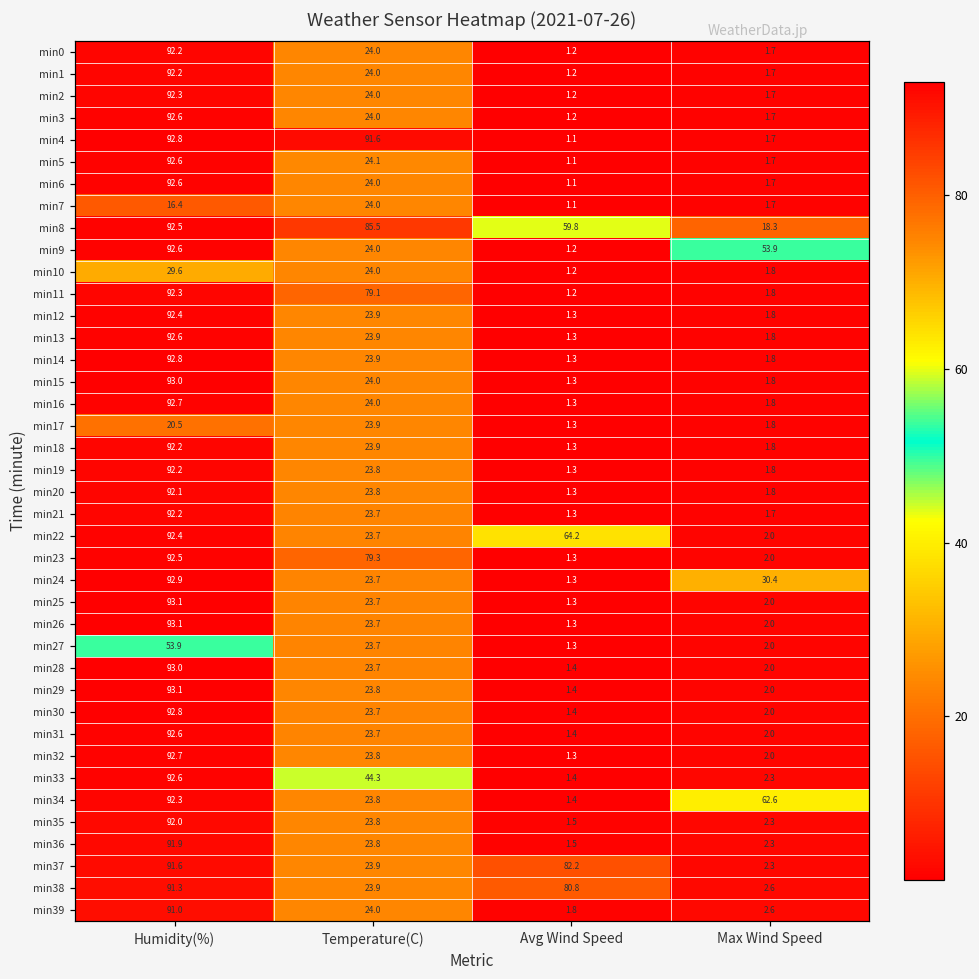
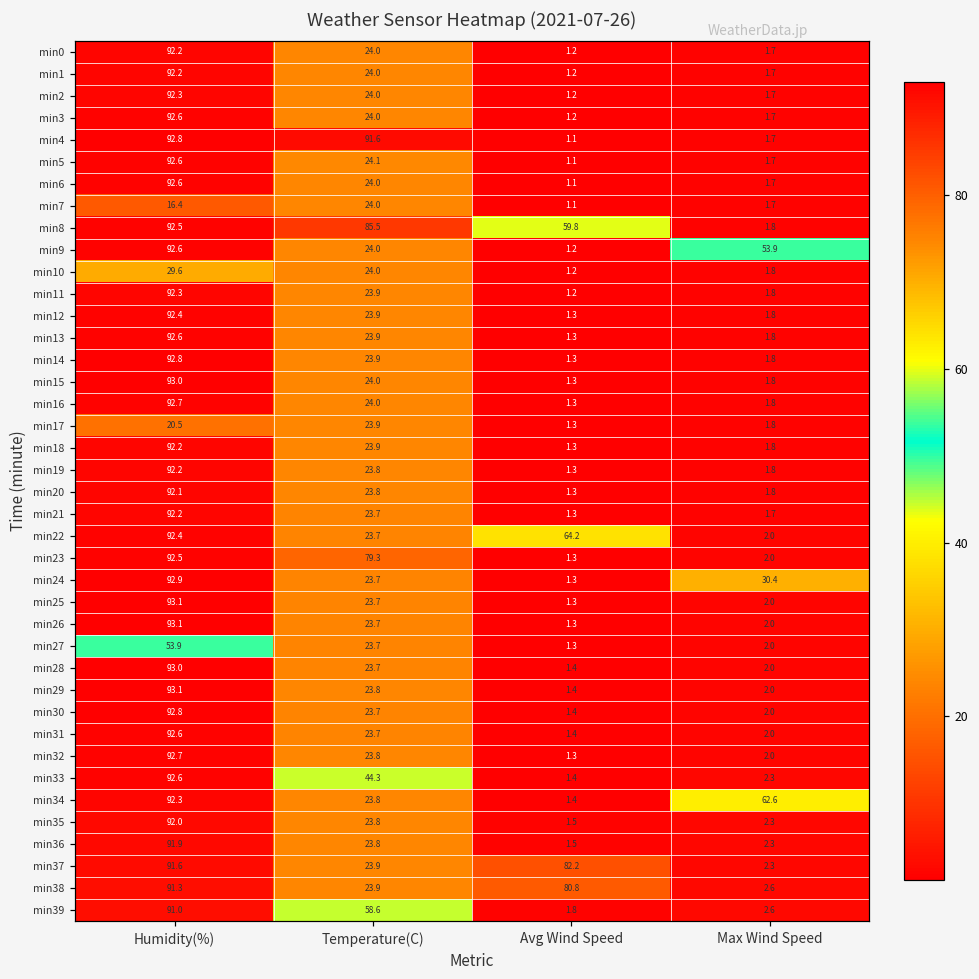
  {
    "min0": {
      "Humidity(%)": 92.2,
      "Temperature(C)": 24.0,
      "Avg Wind Speed": 1.2,
      "Max Wind Speed": 1.7
    },
    "min1": {
      "Humidity(%)": 92.2,
      "Temperature(C)": 24.0,
      "Avg Wind Speed": 1.2,
      "Max Wind Speed": 1.7
    },
    "min2": {
      "Humidity(%)": 92.3,
      "Temperature(C)": 24.0,
      "Avg Wind Speed": 1.2,
      "Max Wind Speed": 1.7
    },
    "min3": {
      "Humidity(%)": 92.6,
      "Temperature(C)": 24.0,
      "Avg Wind Speed": 1.2,
      "Max Wind Speed": 1.7
    },
    "min4": {
      "Humidity(%)": 92.8,
      "Temperature(C)": 91.6,
      "Avg Wind Speed": 1.1,
      "Max Wind Speed": 1.7
    },
    "min5": {
      "Humidity(%)": 92.6,
      "Temperature(C)": 24.1,
      "Avg Wind Speed": 1.1,
      "Max Wind Speed": 1.7
    },
    "min6": {
      "Humidity(%)": 92.6,
      "Temperature(C)": 24.0,
      "Avg Wind Speed": 1.1,
      "Max Wind Speed": 1.7
    },
    "min7": {
      "Humidity(%)": 16.4,
      "Temperature(C)": 24.0,
      "Avg Wind Speed": 1.1,
      "Max Wind Speed": 1.7
    },
    "min8": {
      "Humidity(%)": 92.5,
      "Temperature(C)": 85.5,
      "Avg Wind Speed": 59.8,
-     "Max Wind Speed": 18.3
+     "Max Wind Speed": 1.8
    },
    "min9": {
      "Humidity(%)": 92.6,
      "Temperature(C)": 24.0,
      "Avg Wind Speed": 1.2,
      "Max Wind Speed": 53.9
    },
    "min10": {
      "Humidity(%)": 29.6,
      "Temperature(C)": 24.0,
      "Avg Wind Speed": 1.2,
      "Max Wind Speed": 1.8
    },
    "min11": {
      "Humidity(%)": 92.3,
-     "Temperature(C)": 79.1,
+     "Temperature(C)": 23.9,
      "Avg Wind Speed": 1.2,
      "Max Wind Speed": 1.8
    },
    "min12": {
      "Humidity(%)": 92.4,
      "Temperature(C)": 23.9,
      "Avg Wind Speed": 1.3,
      "Max Wind Speed": 1.8
    },
    "min13": {
      "Humidity(%)": 92.6,
      "Temperature(C)": 23.9,
      "Avg Wind Speed": 1.3,
      "Max Wind Speed": 1.8
    },
    "min14": {
      "Humidity(%)": 92.8,
      "Temperature(C)": 23.9,
      "Avg Wind Speed": 1.3,
      "Max Wind Speed": 1.8
    },
    "min15": {
      "Humidity(%)": 93.0,
      "Temperature(C)": 24.0,
      "Avg Wind Speed": 1.3,
      "Max Wind Speed": 1.8
    },
    "min16": {
      "Humidity(%)": 92.7,
      "Temperature(C)": 24.0,
      "Avg Wind Speed": 1.3,
      "Max Wind Speed": 1.8
    },
    "min17": {
      "Humidity(%)": 20.5,
      "Temperature(C)": 23.9,
      "Avg Wind Speed": 1.3,
      "Max Wind Speed": 1.8
    },
    "min18": {
      "Humidity(%)": 92.2,
      "Temperature(C)": 23.9,
      "Avg Wind Speed": 1.3,
      "Max Wind Speed": 1.8
    },
    "min19": {
      "Humidity(%)": 92.2,
      "Temperature(C)": 23.8,
      "Avg Wind Speed": 1.3,
      "Max Wind Speed": 1.8
    },
    "min20": {
      "Humidity(%)": 92.1,
      "Temperature(C)": 23.8,
      "Avg Wind Speed": 1.3,
      "Max Wind Speed": 1.8
    },
    "min21": {
      "Humidity(%)": 92.2,
      "Temperature(C)": 23.7,
      "Avg Wind Speed": 1.3,
      "Max Wind Speed": 1.7
    },
    "min22": {
      "Humidity(%)": 92.4,
      "Temperature(C)": 23.7,
      "Avg Wind Speed": 64.2,
      "Max Wind Speed": 2.0
    },
    "min23": {
      "Humidity(%)": 92.5,
      "Temperature(C)": 79.3,
      "Avg Wind Speed": 1.3,
      "Max Wind Speed": 2.0
    },
    "min24": {
      "Humidity(%)": 92.9,
      "Temperature(C)": 23.7,
      "Avg Wind Speed": 1.3,
      "Max Wind Speed": 30.4
    },
    "min25": {
      "Humidity(%)": 93.1,
      "Temperature(C)": 23.7,
      "Avg Wind Speed": 1.3,
      "Max Wind Speed": 2.0
    },
    "min26": {
      "Humidity(%)": 93.1,
      "Temperature(C)": 23.7,
      "Avg Wind Speed": 1.3,
      "Max Wind Speed": 2.0
    },
    "min27": {
      "Humidity(%)": 53.9,
      "Temperature(C)": 23.7,
      "Avg Wind Speed": 1.3,
      "Max Wind Speed": 2.0
    },
    "min28": {
      "Humidity(%)": 93.0,
      "Temperature(C)": 23.7,
      "Avg Wind Speed": 1.4,
      "Max Wind Speed": 2.0
    },
    "min29": {
      "Humidity(%)": 93.1,
      "Temperature(C)": 23.8,
      "Avg Wind Speed": 1.4,
      "Max Wind Speed": 2.0
    },
    "min30": {
      "Humidity(%)": 92.8,
      "Temperature(C)": 23.7,
      "Avg Wind Speed": 1.4,
      "Max Wind Speed": 2.0
    },
    "min31": {
      "Humidity(%)": 92.6,
      "Temperature(C)": 23.7,
      "Avg Wind Speed": 1.4,
      "Max Wind Speed": 2.0
    },
    "min32": {
      "Humidity(%)": 92.7,
      "Temperature(C)": 23.8,
      "Avg Wind Speed": 1.3,
      "Max Wind Speed": 2.0
    },
    "min33": {
      "Humidity(%)": 92.6,
      "Temperature(C)": 44.3,
      "Avg Wind Speed": 1.4,
      "Max Wind Speed": 2.3
    },
    "min34": {
      "Humidity(%)": 92.3,
      "Temperature(C)": 23.8,
      "Avg Wind Speed": 1.4,
      "Max Wind Speed": 62.6
    },
    "min35": {
      "Humidity(%)": 92.0,
      "Temperature(C)": 23.8,
      "Avg Wind Speed": 1.5,
      "Max Wind Speed": 2.3
    },
    "min36": {
      "Humidity(%)": 91.9,
      "Temperature(C)": 23.8,
      "Avg Wind Speed": 1.5,
      "Max Wind Speed": 2.3
    },
    "min37": {
      "Humidity(%)": 91.6,
      "Temperature(C)": 23.9,
      "Avg Wind Speed": 82.2,
      "Max Wind Speed": 2.3
    },
    "min38": {
      "Humidity(%)": 91.3,
      "Temperature(C)": 23.9,
      "Avg Wind Speed": 80.8,
      "Max Wind Speed": 2.6
    },
    "min39": {
      "Humidity(%)": 91.0,
-     "Temperature(C)": 24.0,
+     "Temperature(C)": 58.6,
      "Avg Wind Speed": 1.8,
      "Max Wind Speed": 2.6
    }
  }
